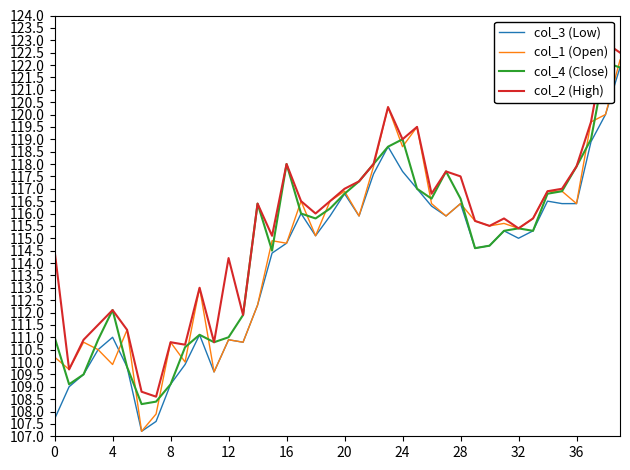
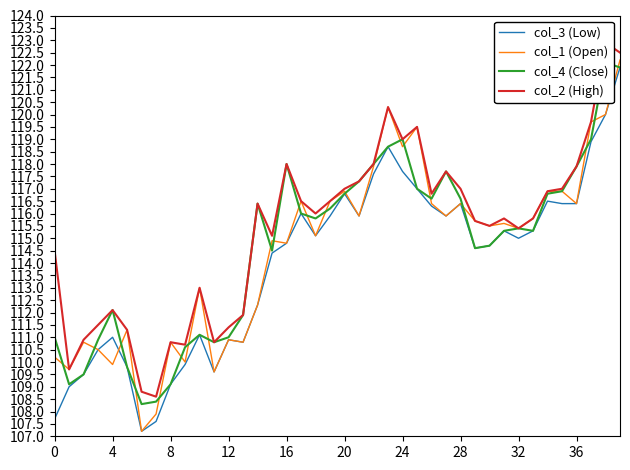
  {
    "col_3 (Low)": {
      "0": 107.7,
      "4": 111.0,
      "24": 117.7,
      "32": 115.0
    },
    "col_1 (Open)": {
      "0": 110.2,
      "4": 109.9,
      "24": 118.7
    },
    "col_4 (Close)": {
      "0": 111.0,
      "28": 116.6
    },
    "col_2 (High)": {
      "0": 114.5,
-     "12": 114.2,
-     "28": 117.5
+     "12": 111.4,
+     "28": 117.0
    }
  }
